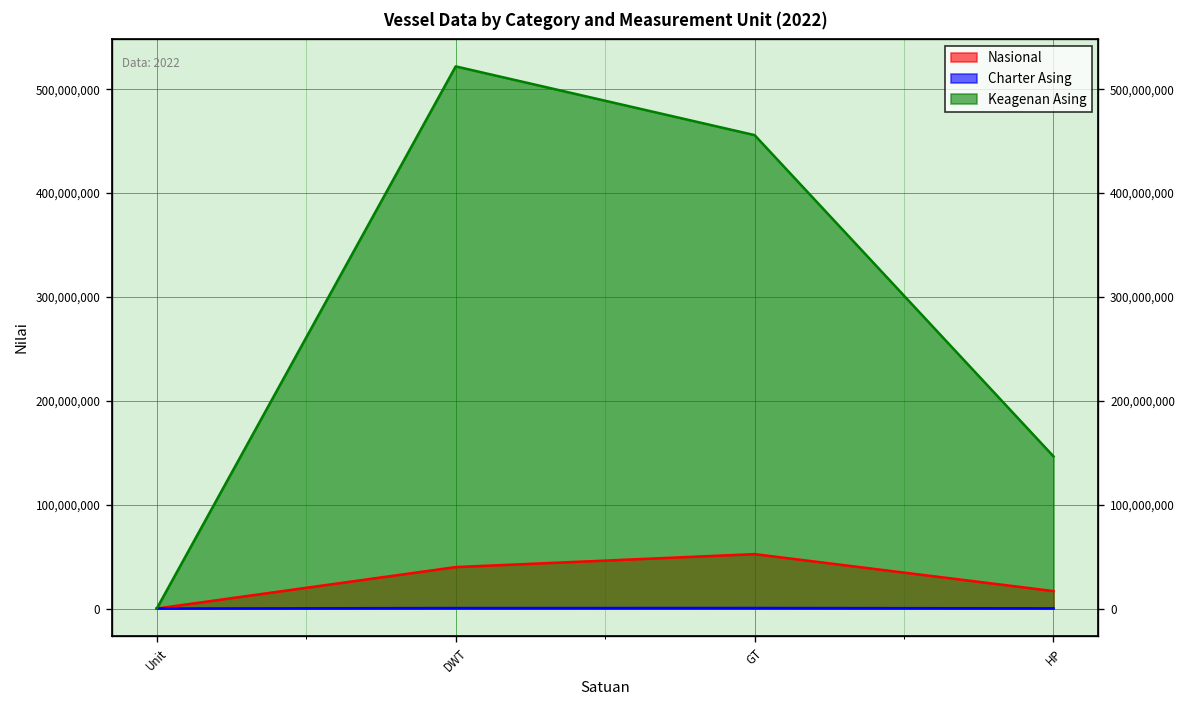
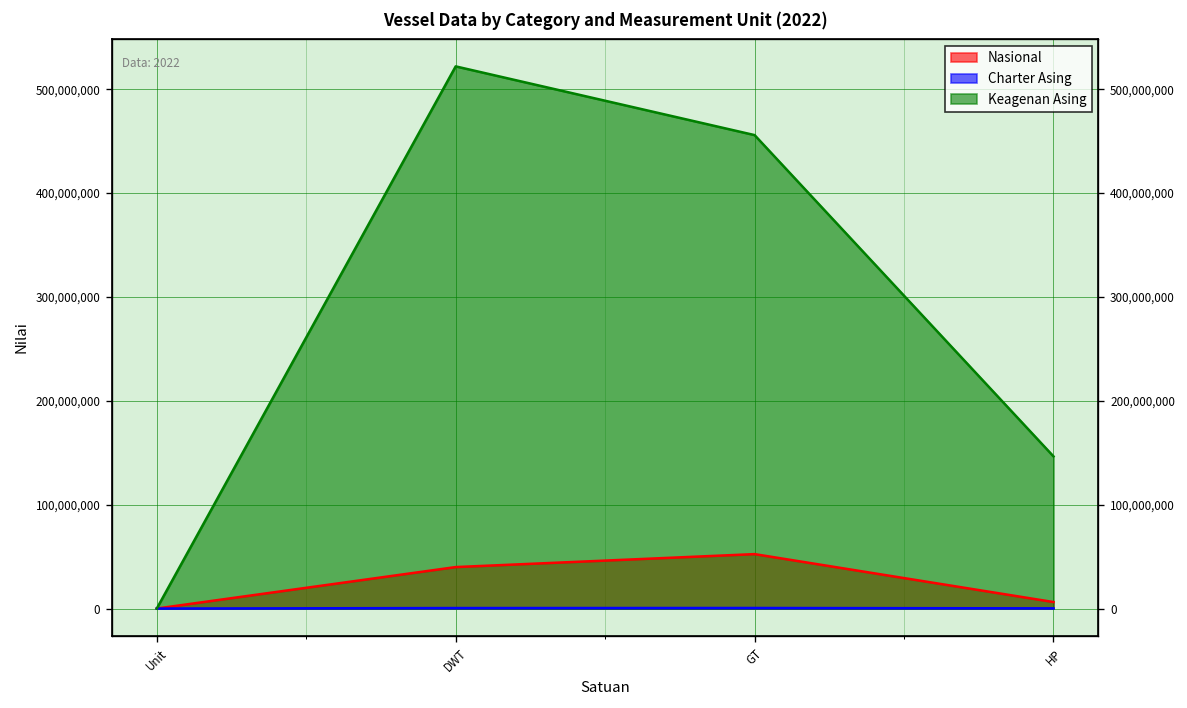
  {
    "Nasional": {
      "DWT": "40,000,000",
      "GT": "50,000,000",
-     "HP": "20,000,000"
+     "HP": "10,000,000"
    },
    "Charter Asing": {
      "DWT": "0",
      "GT": "0",
      "HP": "0"
    },
    "Keagenan Asing": {
      "DWT": "520,000,000",
      "GT": "460,000,000",
      "HP": "150,000,000"
    }
  }
